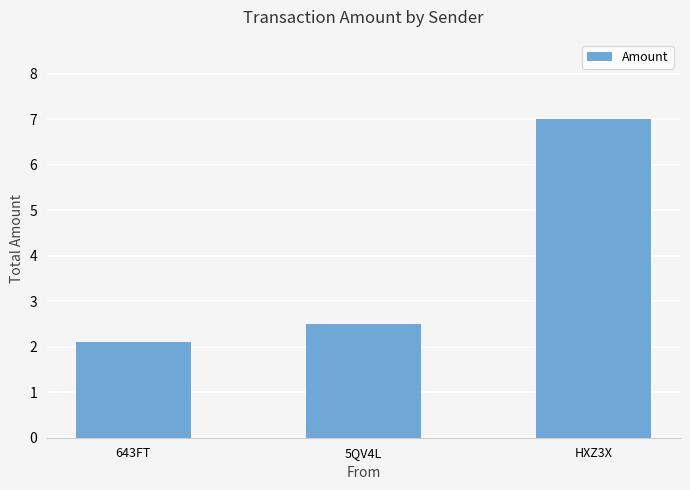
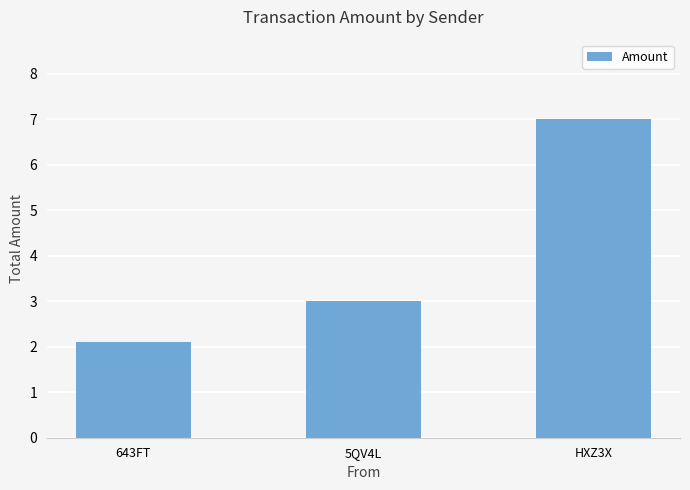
  {
    "643FT": 2.1,
-   "5QV4L": 2.5,
+   "5QV4L": 3.0,
    "HXZ3X": 7.0
  }
